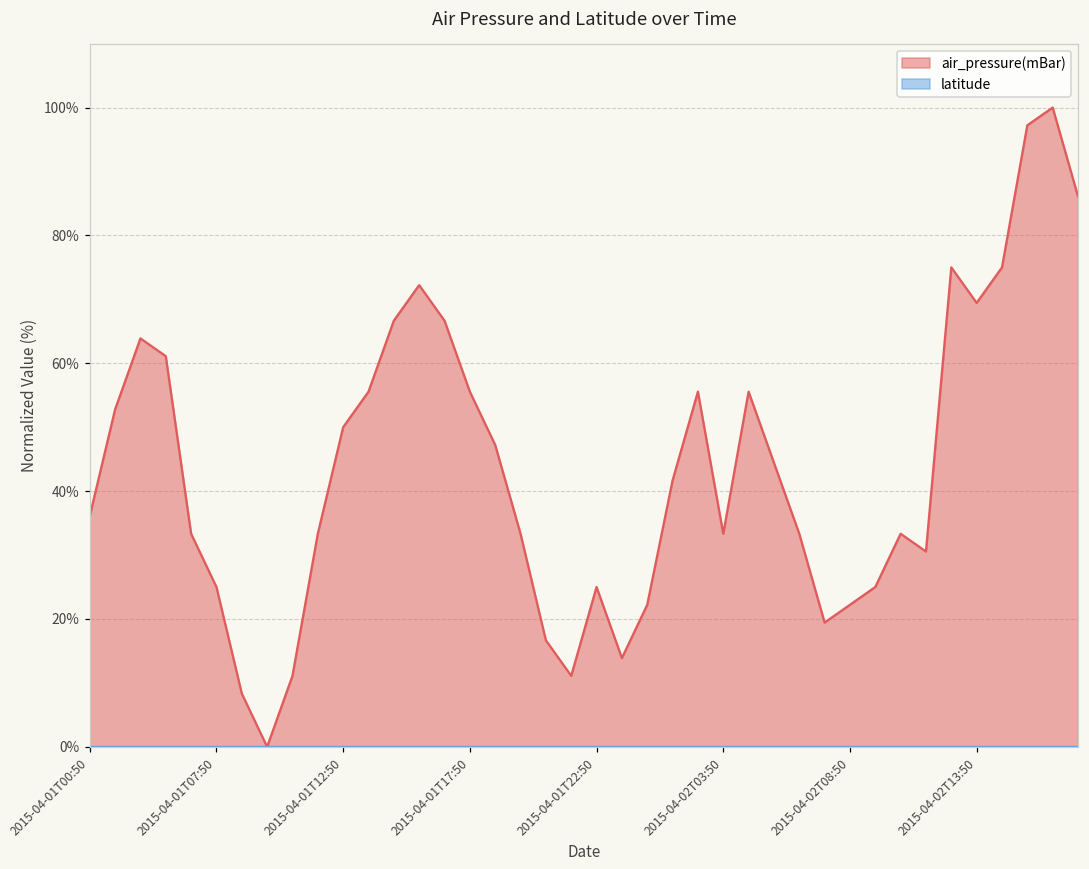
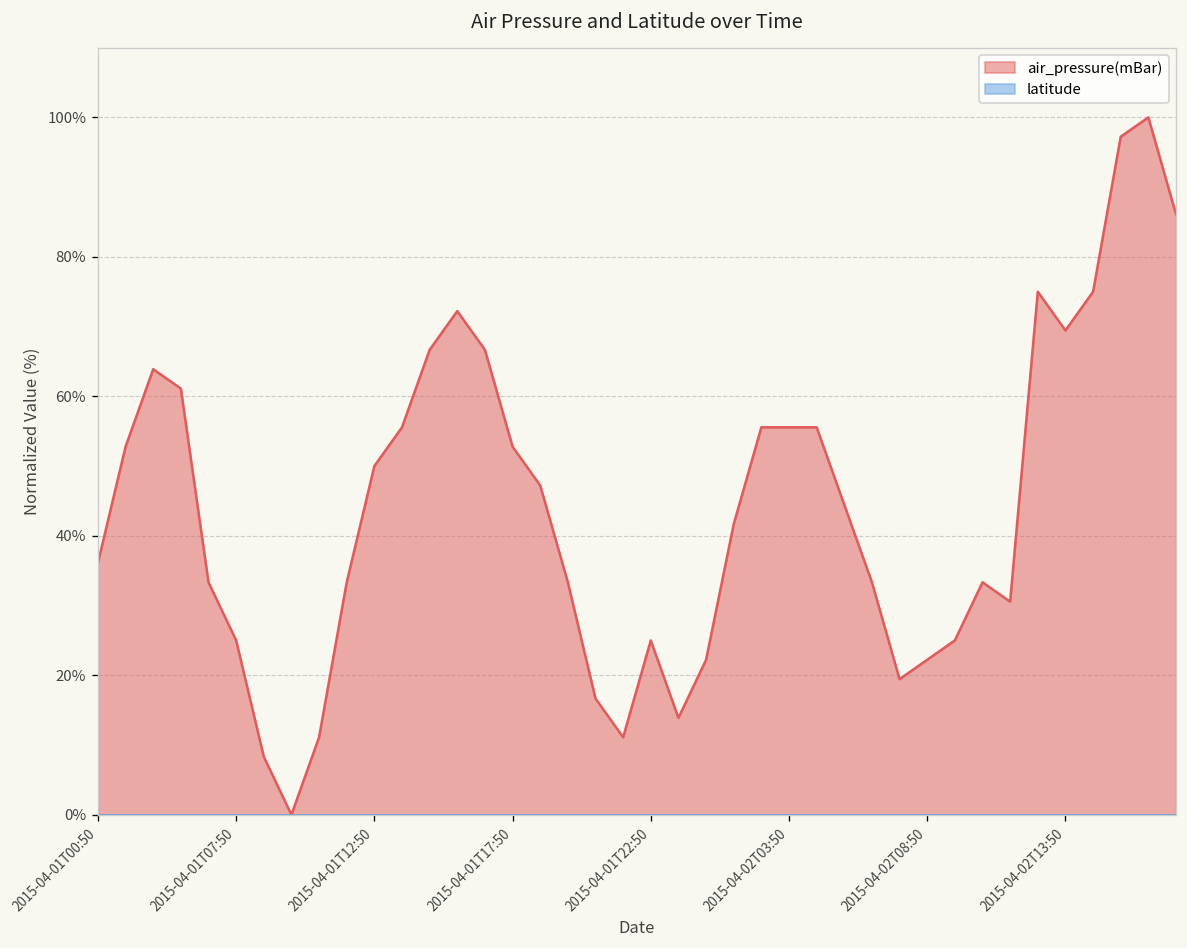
  {
    "air_pressure(mBar)": {
      "2015-04-01T00:50": "36%",
      "2015-04-01T07:50": "25%",
      "2015-04-01T12:50": "50%",
-     "2015-04-01T17:50": "56%",
+     "2015-04-01T17:50": "53%",
      "2015-04-01T22:50": "25%",
-     "2015-04-02T03:50": "33%",
+     "2015-04-02T03:50": "56%",
      "2015-04-02T08:50": "22%",
      "2015-04-02T13:50": "69%"
    },
    "latitude": {
      "2015-04-01T00:50": "0%",
      "2015-04-01T07:50": "0%",
      "2015-04-01T12:50": "0%",
      "2015-04-01T17:50": "0%",
      "2015-04-01T22:50": "0%",
      "2015-04-02T03:50": "0%",
      "2015-04-02T08:50": "0%",
      "2015-04-02T13:50": "0%"
    }
  }
